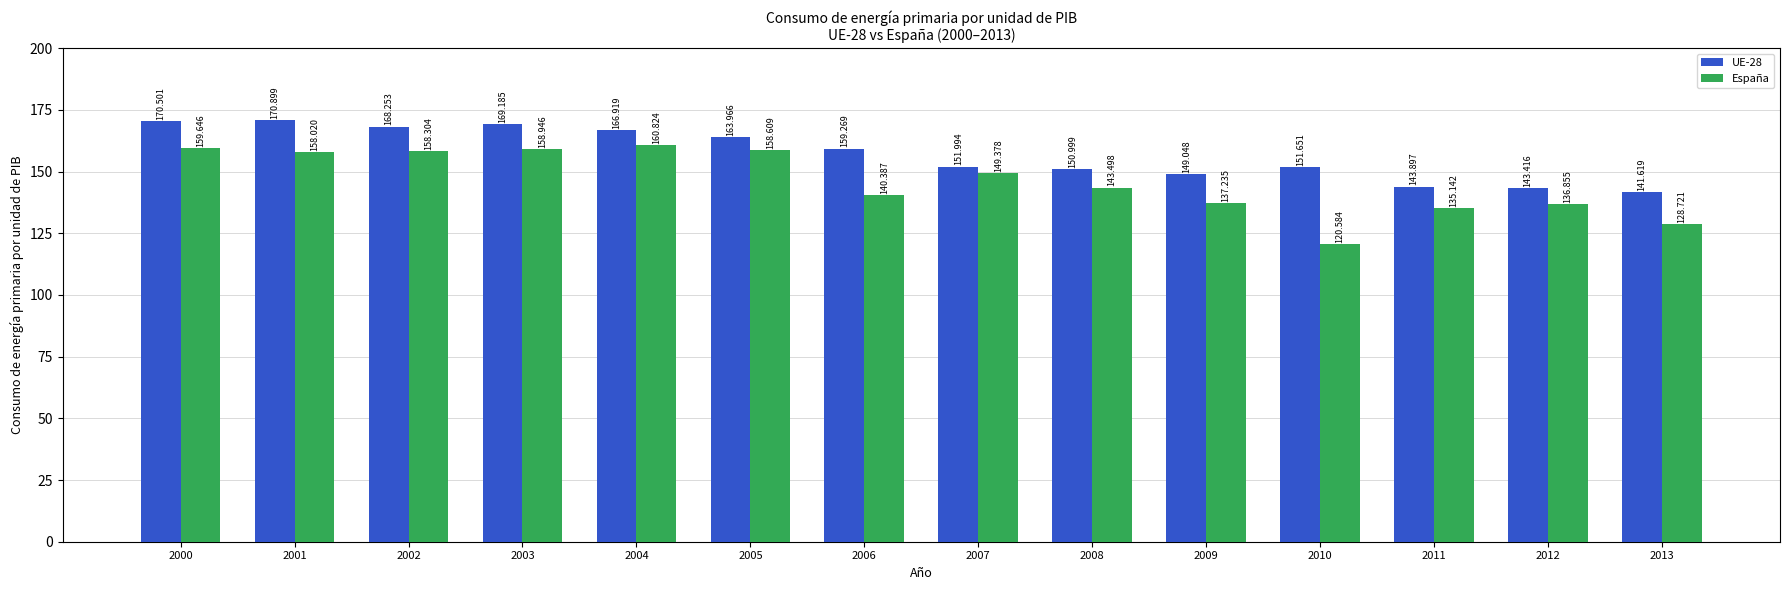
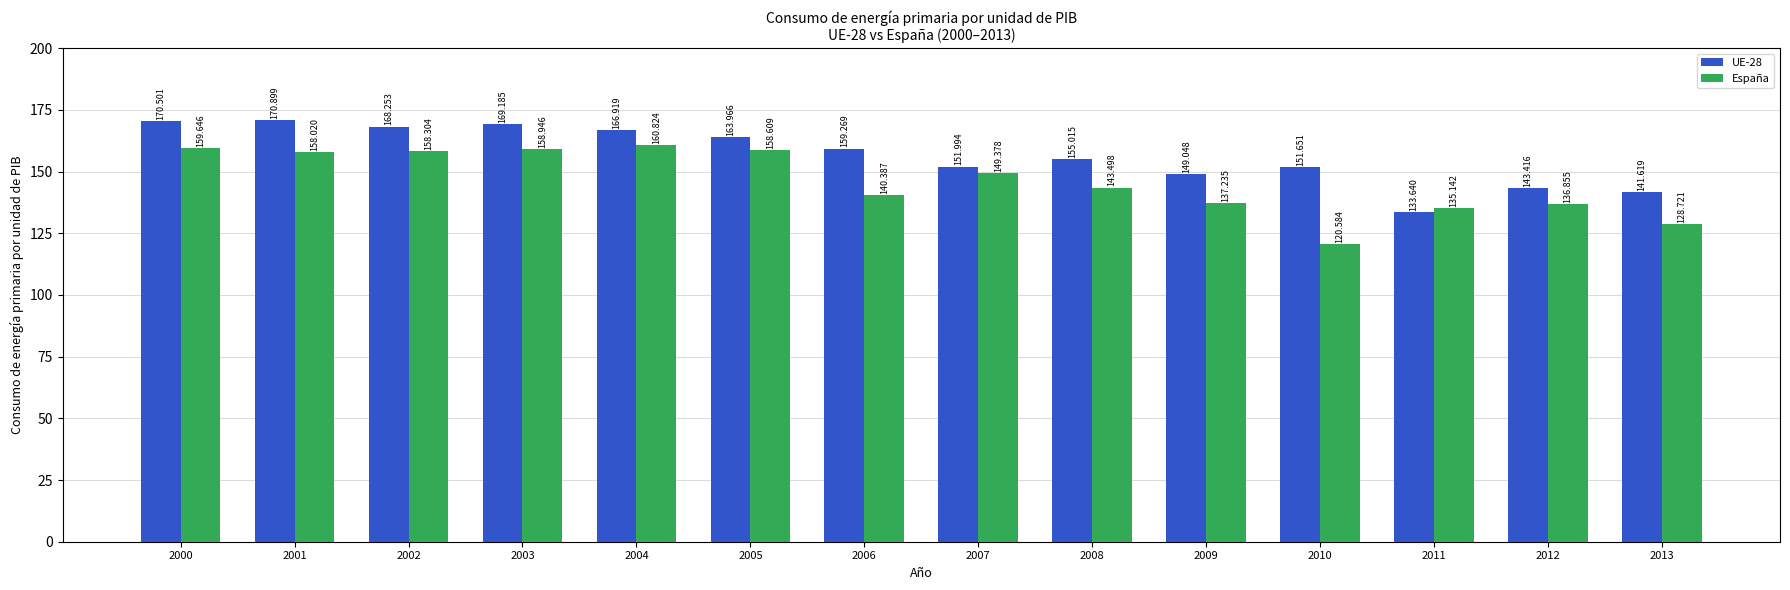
  {
    "UE-28": {
      "2000": 170.501,
      "2001": 170.899,
      "2002": 168.253,
      "2003": 169.185,
      "2004": 166.919,
      "2005": 163.966,
      "2006": 159.269,
      "2007": 151.994,
-     "2008": 150.999,
+     "2008": 155.015,
      "2009": 149.048,
      "2010": 151.651,
-     "2011": 143.897,
+     "2011": 133.640,
      "2012": 143.416,
      "2013": 141.619
    },
    "España": {
      "2000": 159.646,
      "2001": 158.020,
      "2002": 158.304,
      "2003": 158.946,
      "2004": 160.824,
      "2005": 158.609,
      "2006": 140.387,
      "2007": 149.378,
      "2008": 143.498,
      "2009": 137.235,
      "2010": 120.584,
      "2011": 135.142,
      "2012": 136.855,
      "2013": 128.721
    }
  }
